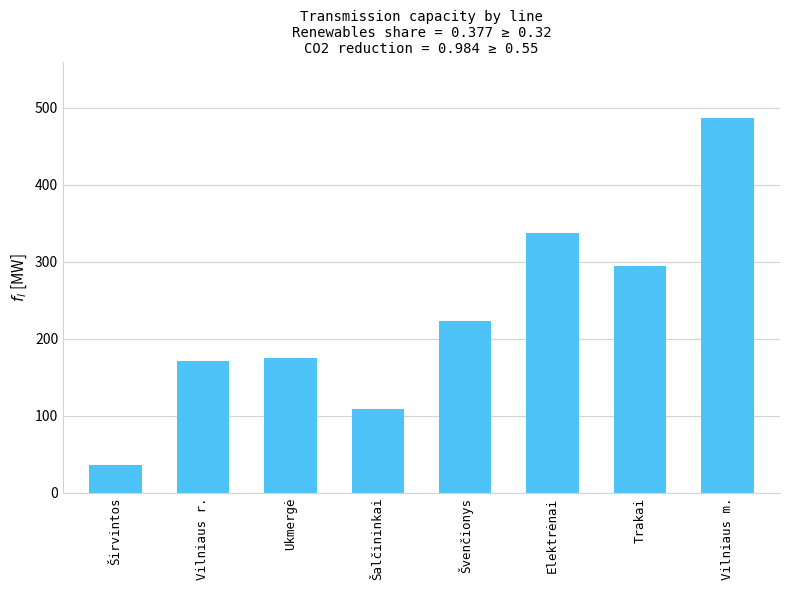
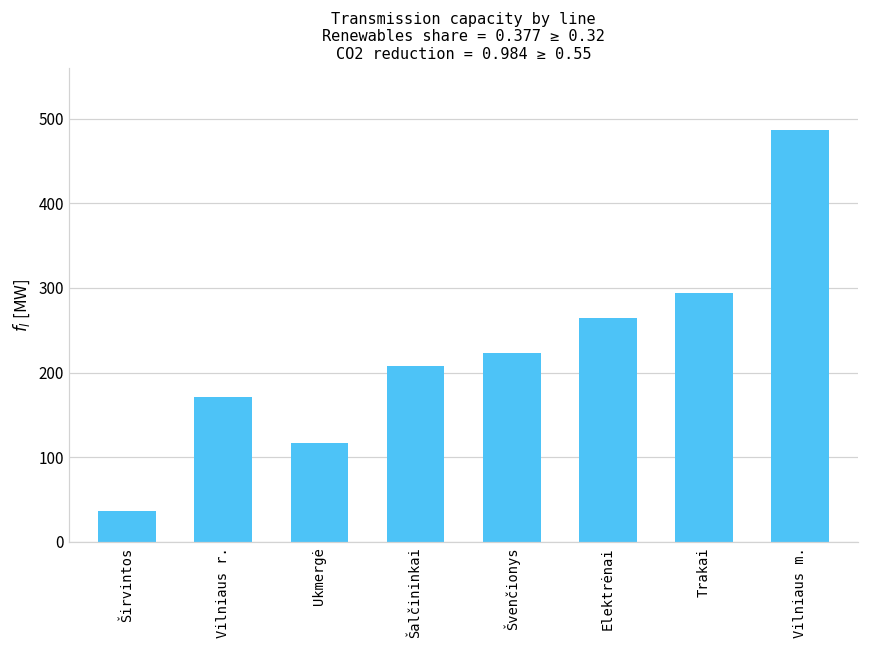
  {
    "Širvintos": 40,
    "Vilniaus r.": 170,
-   "Ukmergė": 180,
-   "Šalčininkai": 110,
+   "Ukmergė": 120,
+   "Šalčininkai": 210,
    "Švenčionys": 220,
-   "Elektrėnai": 340,
+   "Elektrėnai": 270,
    "Trakai": 290,
    "Vilniaus m.": 490
  }
